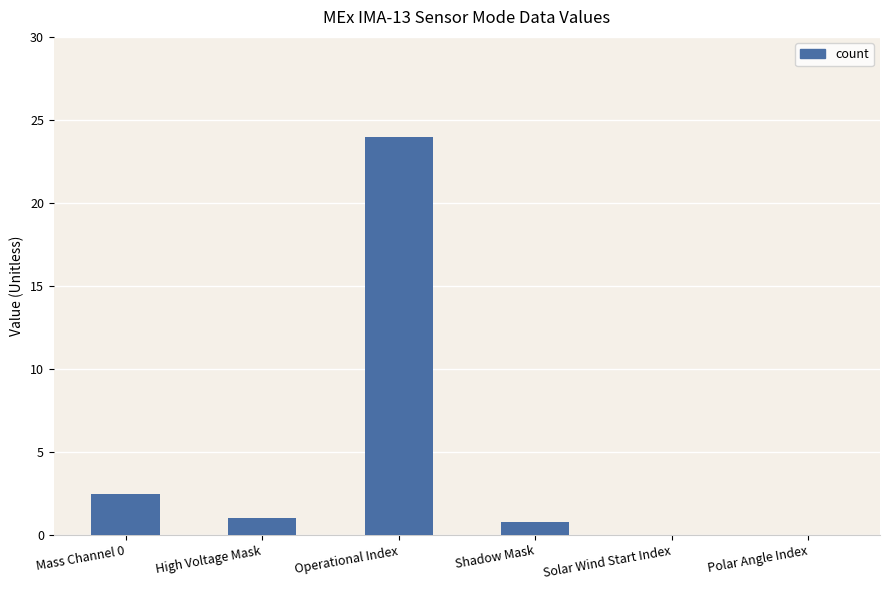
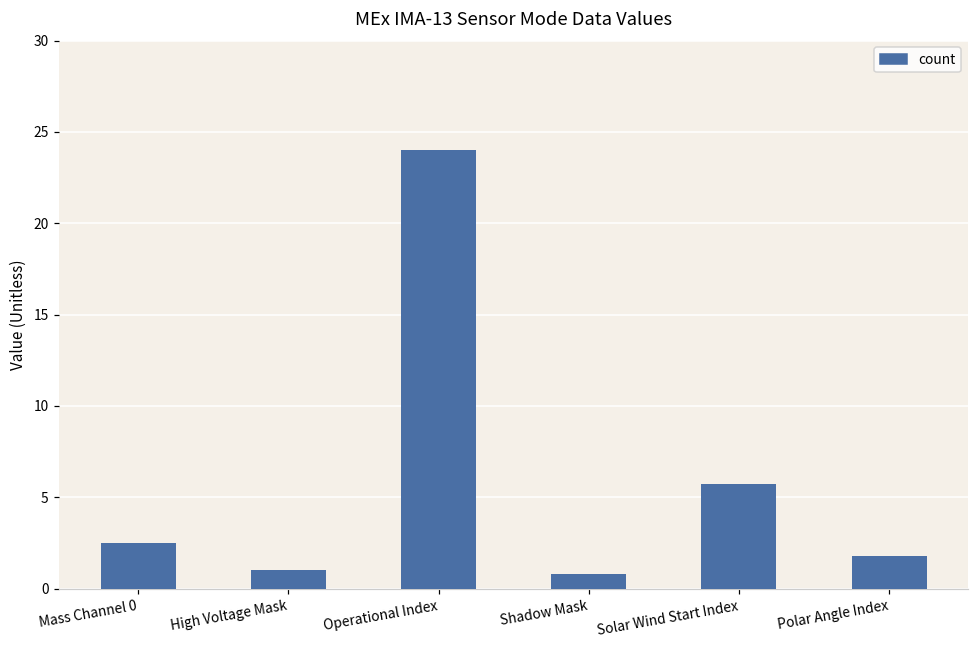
  {
    "Mass Channel 0": 2.5,
    "High Voltage Mask": 1.0,
    "Operational Index": 24.0,
    "Shadow Mask": 0.8,
-   "Solar Wind Start Index": 0.0,
-   "Polar Angle Index": 0.0
+   "Solar Wind Start Index": 5.7,
+   "Polar Angle Index": 1.8
  }
